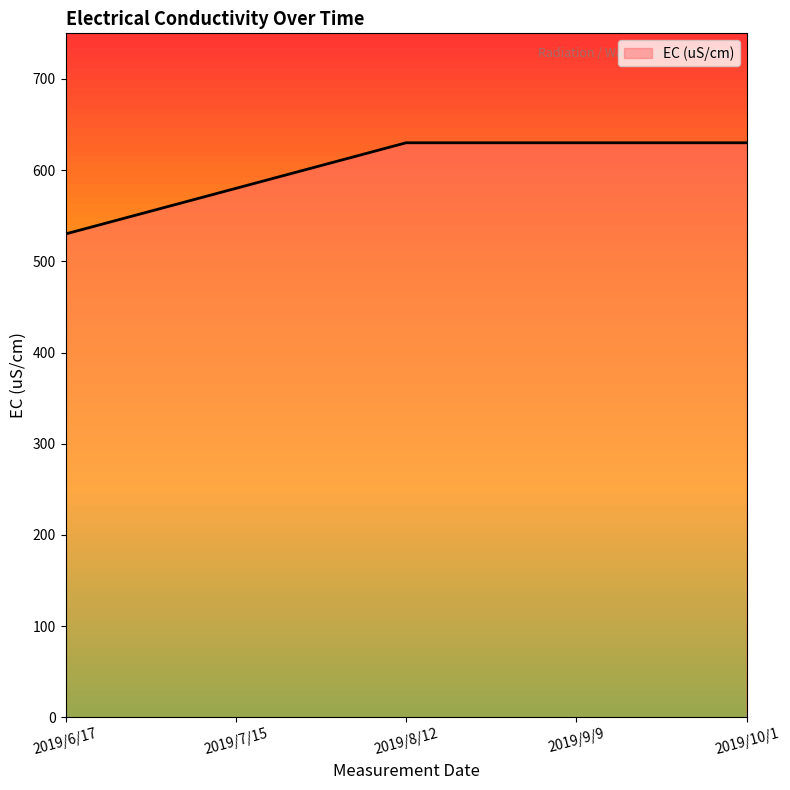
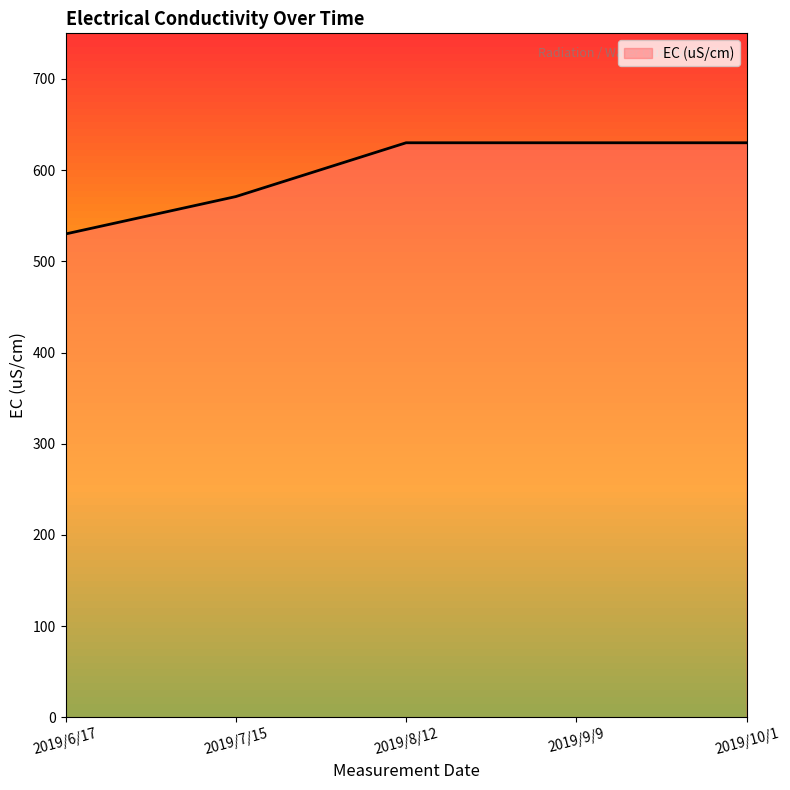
  {
    "2019/6/17": 530,
-   "2019/7/15": 580,
+   "2019/7/15": 570,
    "2019/8/12": 630,
    "2019/9/9": 630,
    "2019/10/1": 630
  }
